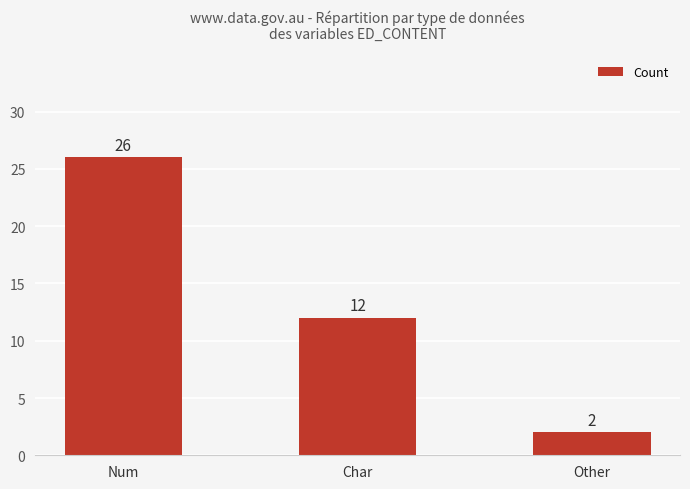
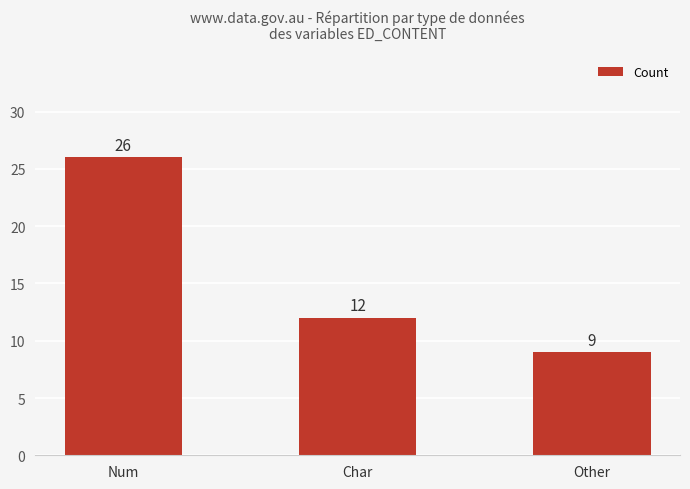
  {
    "Num": 26,
    "Char": 12,
-   "Other": 2
+   "Other": 9
  }
